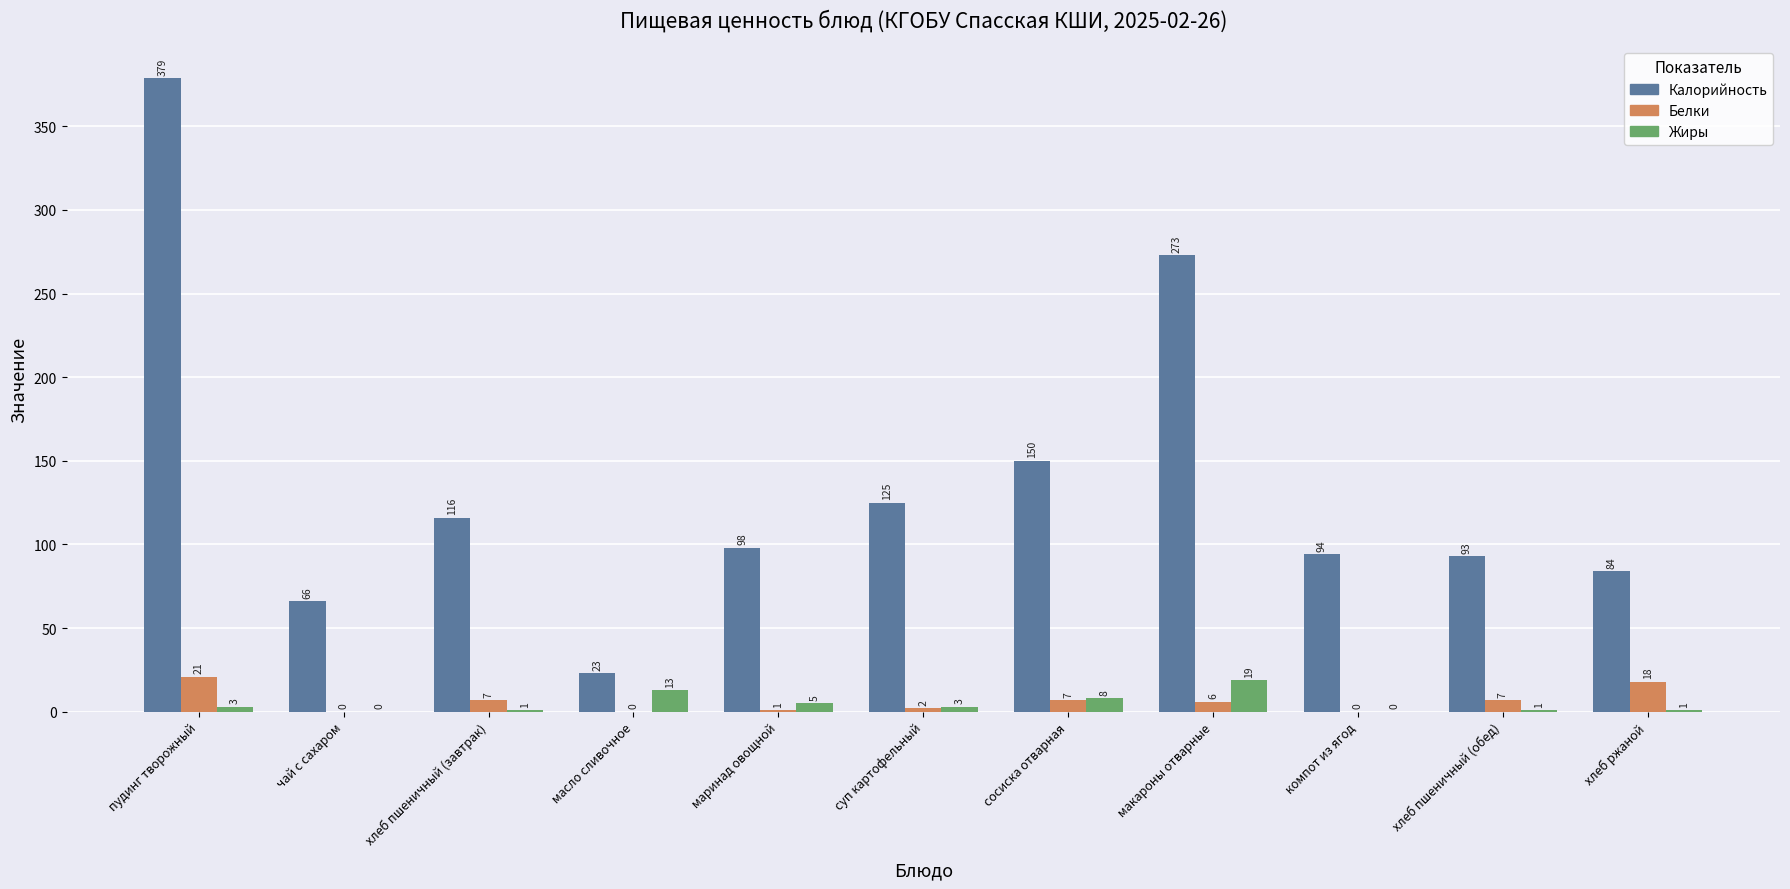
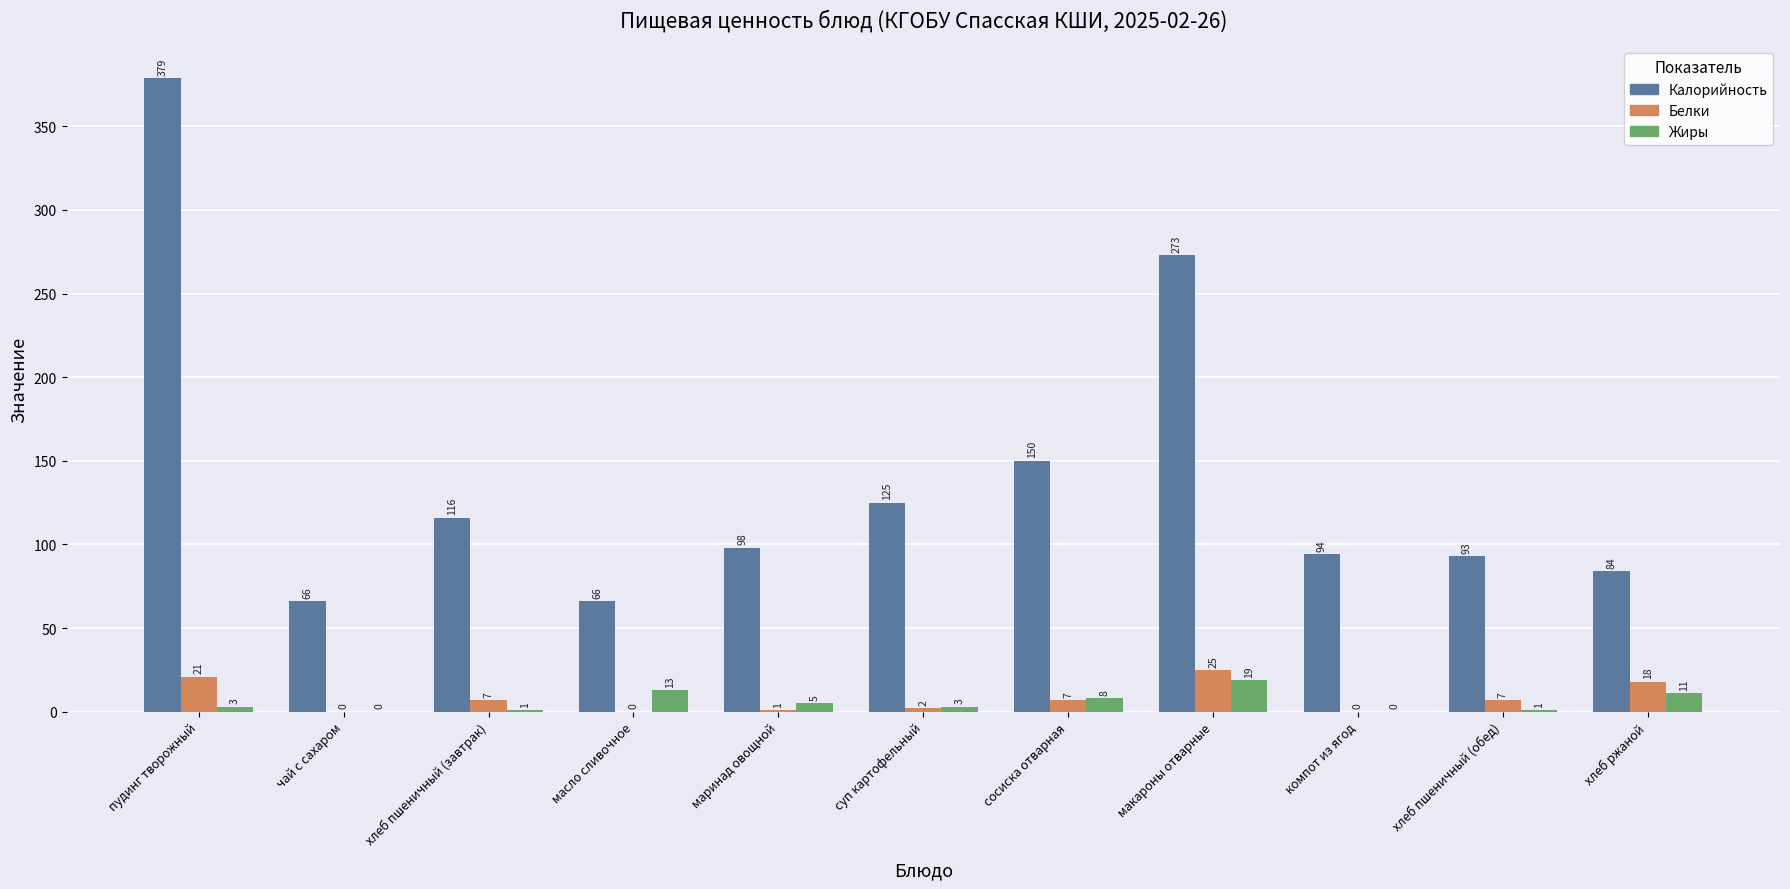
  {
    "Калорийность": {
      "пудинг творожный": 379,
      "чай с сахаром": 66,
      "хлеб пшеничный (завтрак)": 116,
-     "масло сливочное": 23,
+     "масло сливочное": 66,
      "маринад овощной": 98,
      "суп картофельный": 125,
      "сосиска отварная": 150,
      "макароны отварные": 273,
      "компот из ягод": 94,
      "хлеб пшеничный (обед)": 93,
      "хлеб ржаной": 84
    },
    "Белки": {
      "пудинг творожный": 21,
      "чай с сахаром": 0,
      "хлеб пшеничный (завтрак)": 7,
      "масло сливочное": 0,
      "маринад овощной": 1,
      "суп картофельный": 2,
      "сосиска отварная": 7,
-     "макароны отварные": 6,
+     "макароны отварные": 25,
      "компот из ягод": 0,
      "хлеб пшеничный (обед)": 7,
      "хлеб ржаной": 18
    },
    "Жиры": {
      "пудинг творожный": 3,
      "чай с сахаром": 0,
      "хлеб пшеничный (завтрак)": 1,
      "масло сливочное": 13,
      "маринад овощной": 5,
      "суп картофельный": 3,
      "сосиска отварная": 8,
      "макароны отварные": 19,
      "компот из ягод": 0,
      "хлеб пшеничный (обед)": 1,
-     "хлеб ржаной": 1
+     "хлеб ржаной": 11
    }
  }
